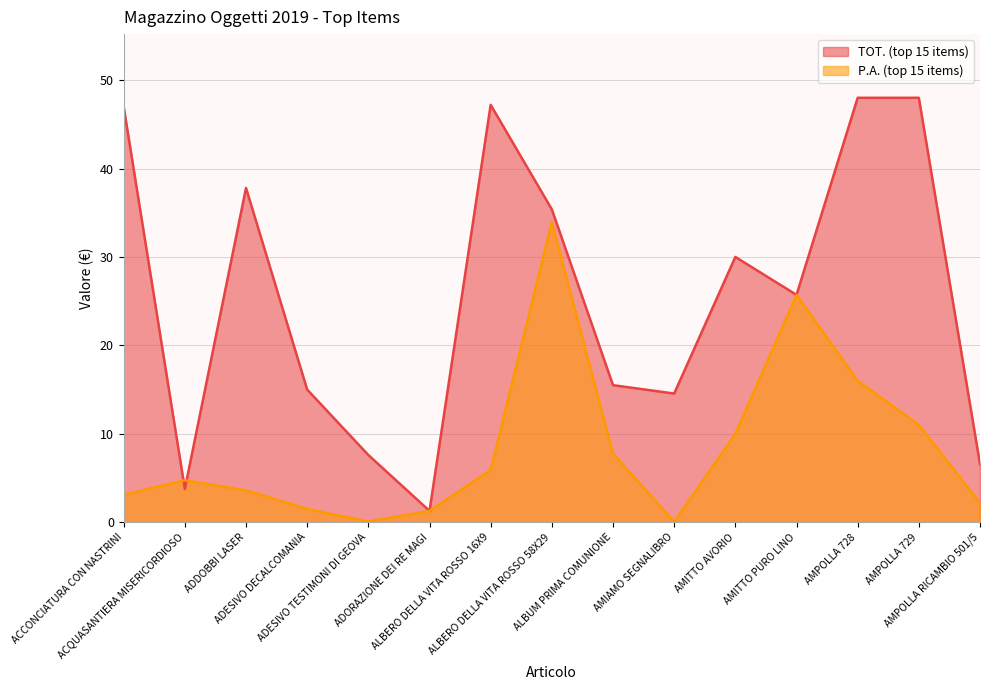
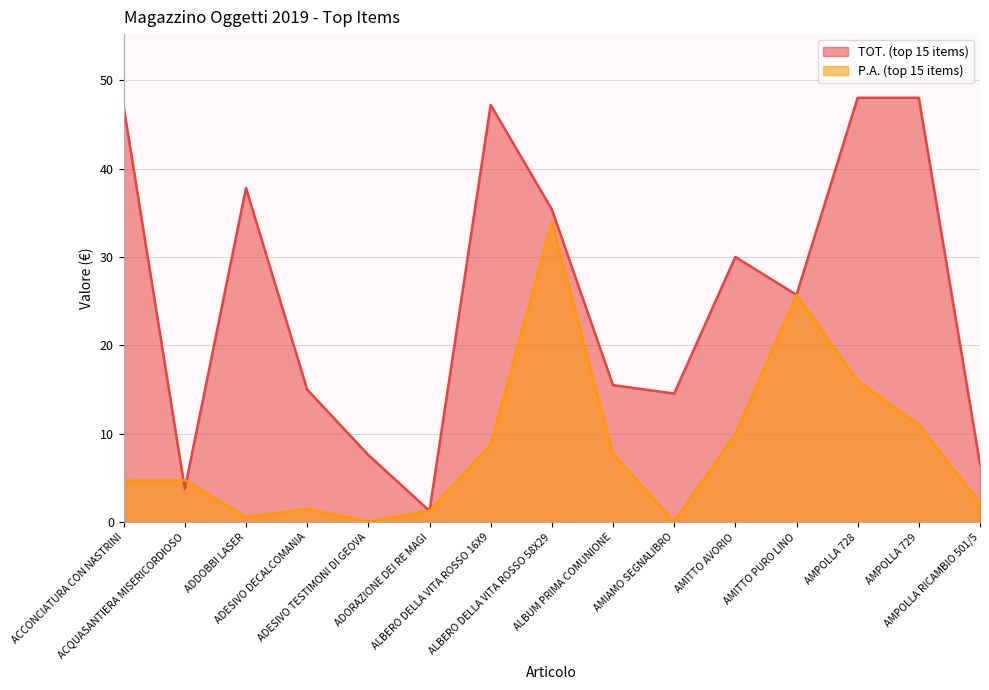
  {
    "TOT. (top 15 items)": {
      "ACCONCIATURA CON NASTRINI": 47,
      "ACQUASANTIERA MISERICORDIOSO": 4,
      "ADDOBBI LASER": 38,
      "ADESIVO DECALCOMANIA": 15,
      "ADESIVO TESTIMONI DI GEOVA": 8,
      "ALBERO DELLA VITA ROSSO 16X9": 47,
      "ALBERO DELLA VITA ROSSO 58X29": 35,
      "ALBUM PRIMA COMUNIONE": 16,
      "AMIAMO SEGNALIBRO": 15,
      "AMITTO AVORIO": 30,
      "AMPOLLA 728": 48,
      "AMPOLLA 729": 48,
      "AMPOLLA RICAMBIO 501/5": 7
    },
    "P.A. (top 15 items)": {
-     "ACCONCIATURA CON NASTRINI": 3,
+     "ACCONCIATURA CON NASTRINI": 5,
      "ACQUASANTIERA MISERICORDIOSO": 5,
-     "ADDOBBI LASER": 4,
+     "ADDOBBI LASER": 1,
      "ADESIVO DECALCOMANIA": 2,
      "ADESIVO TESTIMONI DI GEOVA": 0,
-     "ALBERO DELLA VITA ROSSO 16X9": 6,
+     "ALBERO DELLA VITA ROSSO 16X9": 9,
      "ALBERO DELLA VITA ROSSO 58X29": 34,
      "ALBUM PRIMA COMUNIONE": 8,
      "AMIAMO SEGNALIBRO": 0,
      "AMITTO AVORIO": 10,
      "AMPOLLA 728": 16,
      "AMPOLLA 729": 11,
      "AMPOLLA RICAMBIO 501/5": 2
    }
  }
